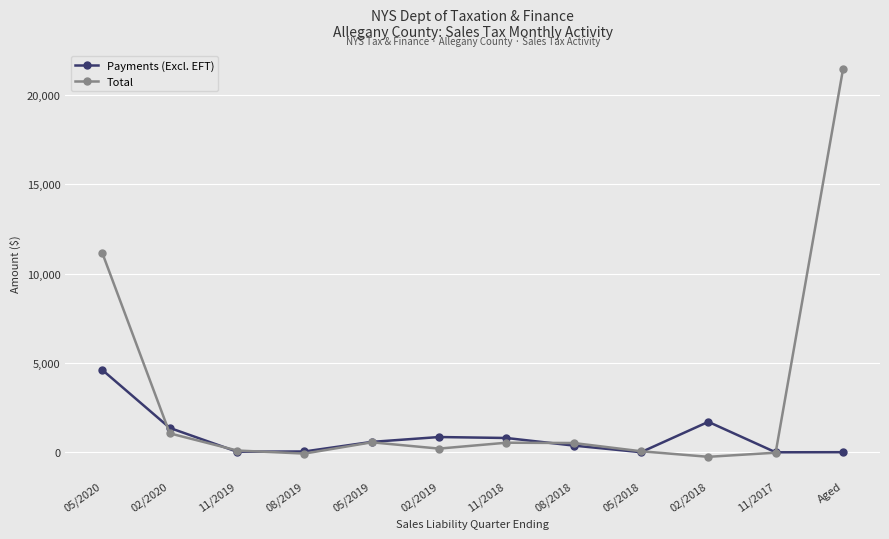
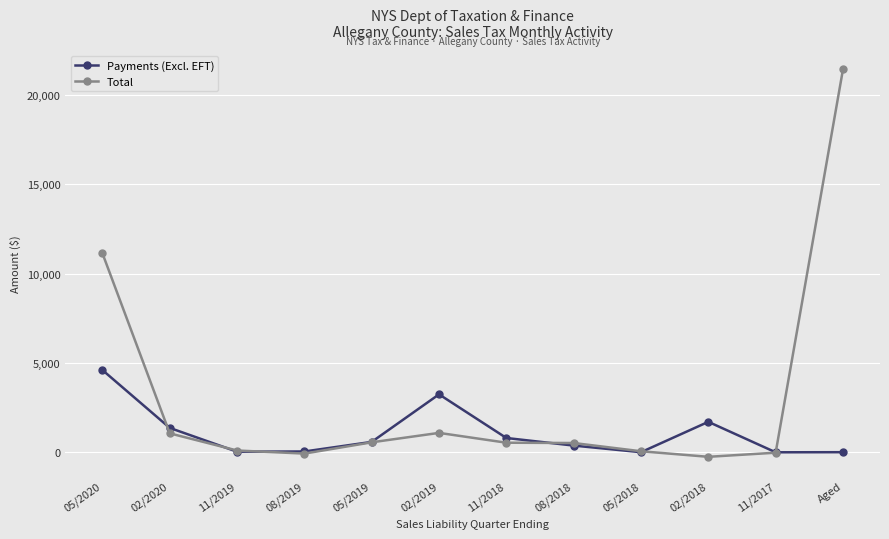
  {
    "Payments (Excl. EFT)": {
      "05/2020": "4,600",
      "02/2020": "1,400",
-     "02/2019": "900",
+     "02/2019": "3,200",
      "11/2018": "800",
      "08/2018": "400",
      "02/2018": "1,700",
      "Aged": "0"
    },
    "Total": {
      "05/2020": "11,100",
      "02/2020": "1,100",
-     "02/2019": "200",
+     "02/2019": "1,100",
      "11/2018": "500",
      "08/2018": "500",
      "02/2018": "-300",
      "Aged": "21,400"
    }
  }
